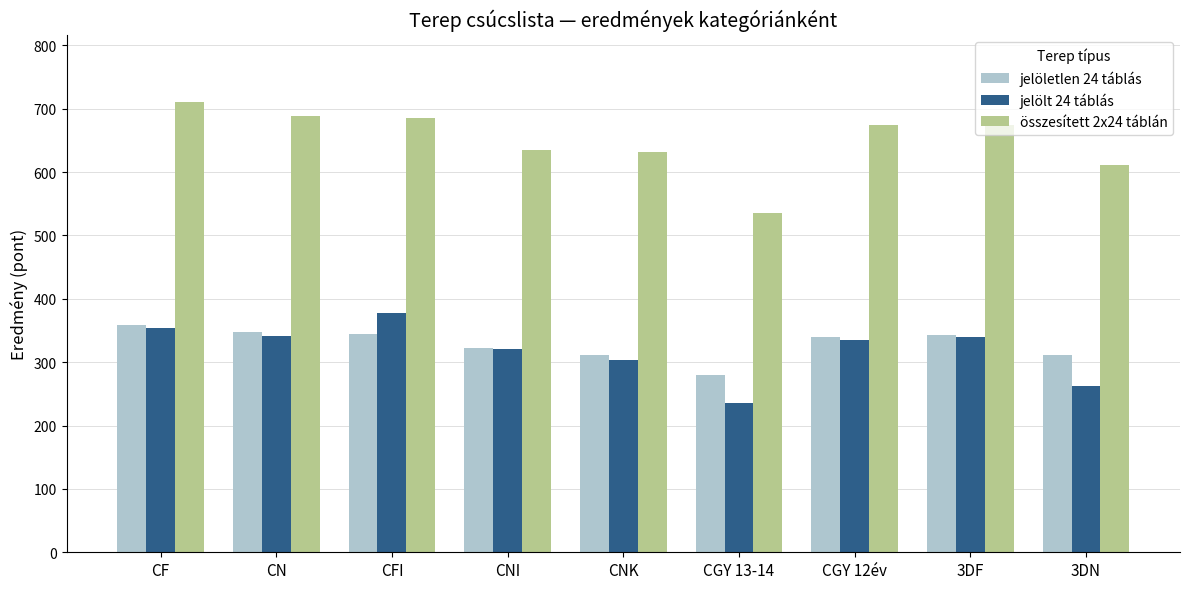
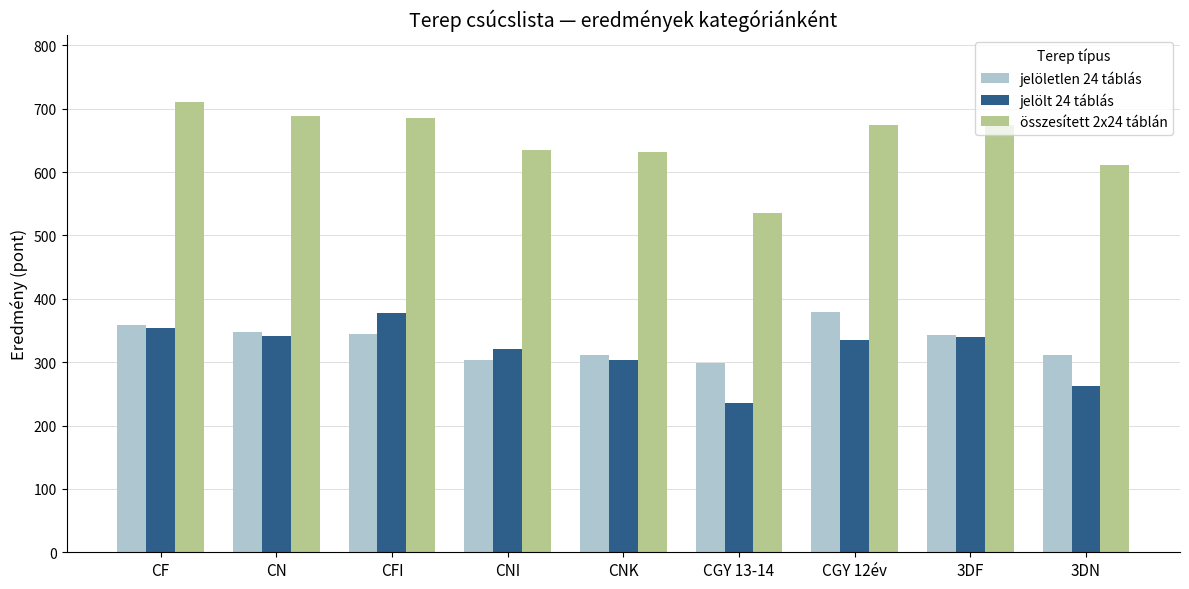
  {
    "jelöletlen 24 táblás": {
      "CF": 360,
      "CN": 350,
      "CFI": 350,
-     "CNI": 320,
+     "CNI": 300,
      "CNK": 310,
-     "CGY 13-14": 280,
-     "CGY 12év": 340,
+     "CGY 13-14": 300,
+     "CGY 12év": 380,
      "3DF": 340,
      "3DN": 310
    },
    "jelölt 24 táblás": {
      "CF": 350,
      "CN": 340,
      "CFI": 380,
      "CNI": 320,
      "CNK": 300,
      "CGY 13-14": 240,
      "CGY 12év": 340,
      "3DF": 340,
      "3DN": 260
    },
    "összesített 2x24 táblán": {
      "CF": 710,
      "CN": 690,
      "CFI": 690,
      "CNI": 630,
      "CNK": 630,
      "CGY 13-14": 540,
      "CGY 12év": 680,
      "3DN": 610
    }
  }
